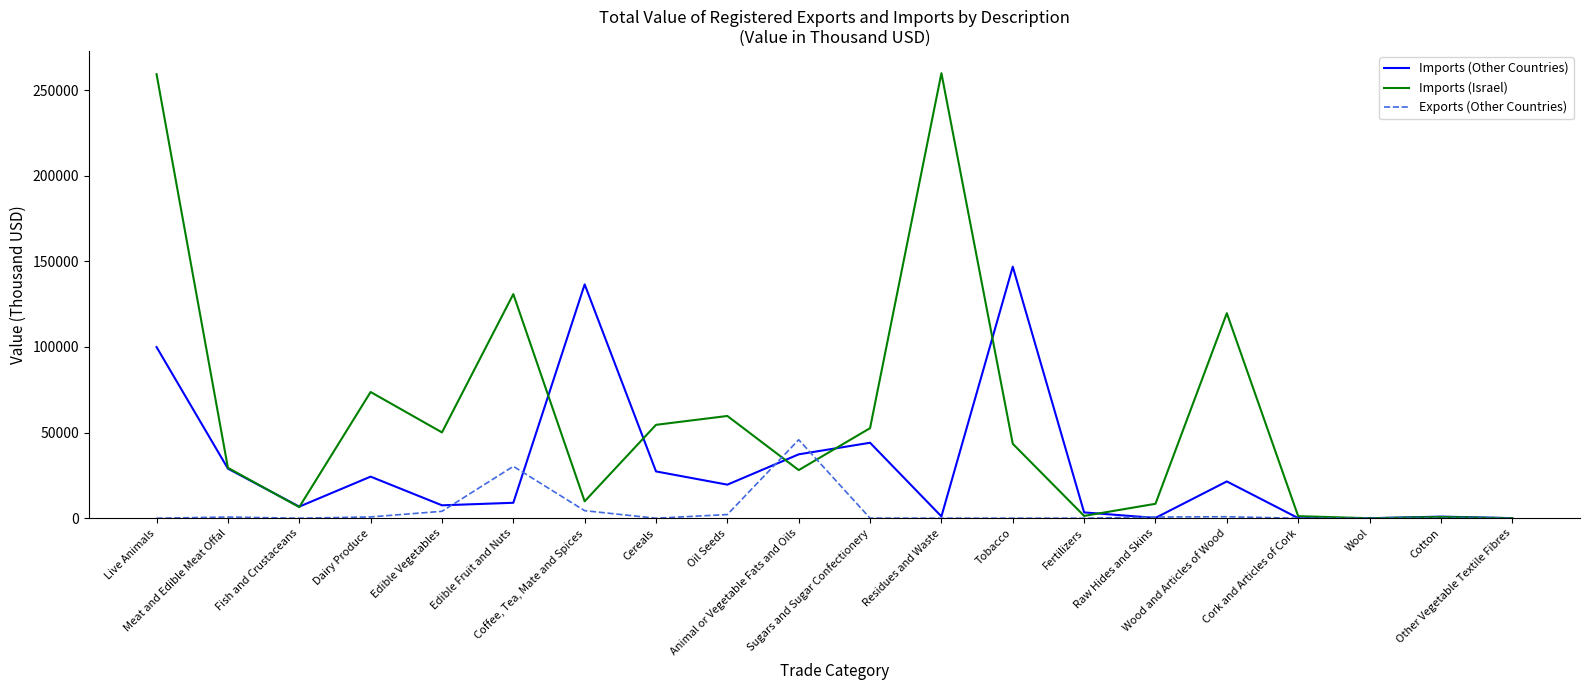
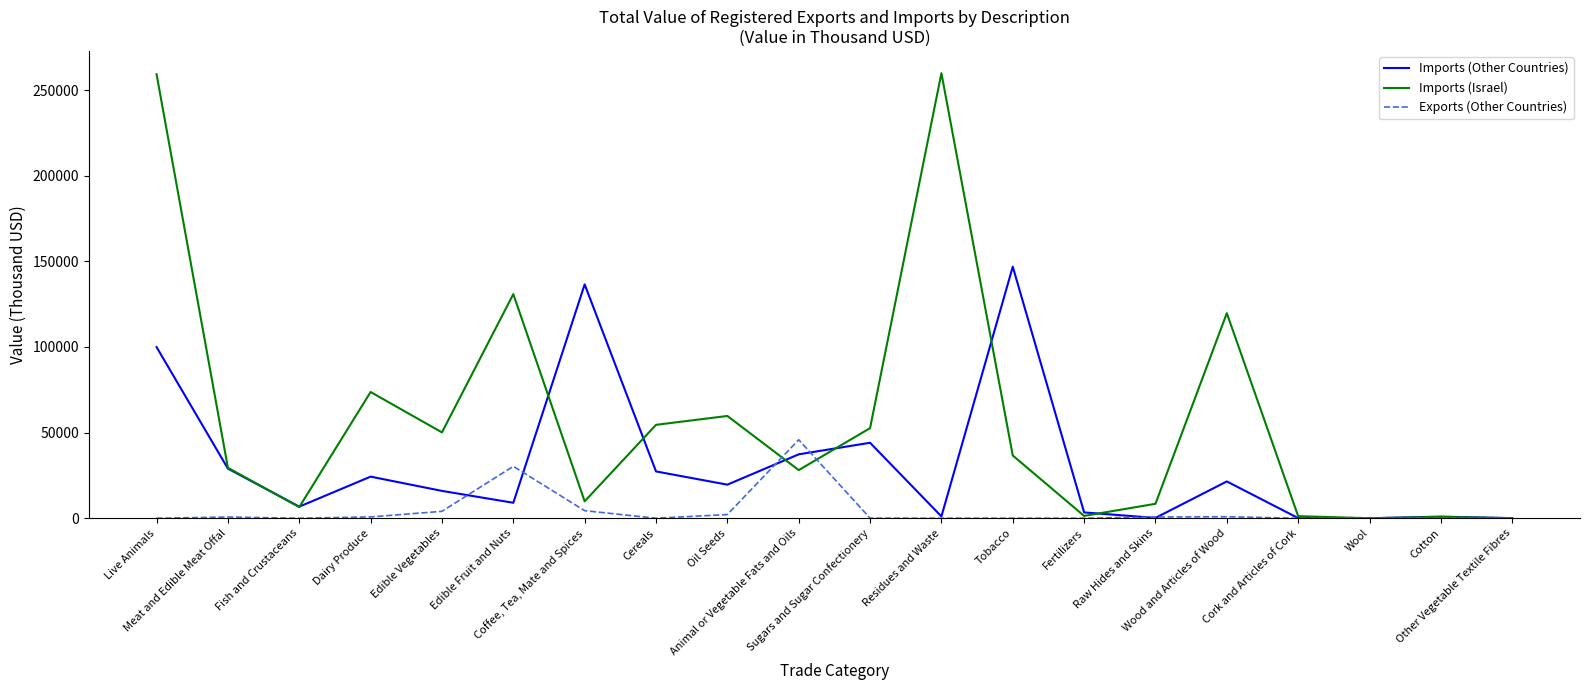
  {
    "Imports (Other Countries)": {
      "Live Animals": 100000,
      "Dairy Produce": 24000,
-     "Edible Vegetables": 8000,
+     "Edible Vegetables": 16000,
      "Edible Fruit and Nuts": 9000,
      "Coffee, Tea, Mate and Spices": 137000,
      "Cereals": 27000,
      "Oil Seeds": 20000,
      "Animal or Vegetable Fats and Oils": 37000,
      "Sugars and Sugar Confectionery": 44000,
      "Tobacco": 147000,
      "Fertilizers": 3000,
      "Wood and Articles of Wood": 21000
    },
    "Imports (Israel)": {
      "Live Animals": 259000,
      "Dairy Produce": 74000,
      "Edible Vegetables": 50000,
      "Edible Fruit and Nuts": 131000,
      "Coffee, Tea, Mate and Spices": 10000,
      "Cereals": 55000,
      "Oil Seeds": 60000,
      "Animal or Vegetable Fats and Oils": 28000,
      "Sugars and Sugar Confectionery": 53000,
      "Residues and Waste": 260000,
-     "Tobacco": 43000,
+     "Tobacco": 37000,
      "Raw Hides and Skins": 8000,
      "Wood and Articles of Wood": 120000
    },
    "Exports (Other Countries)": {
      "Live Animals": 0,
      "Meat and Edible Meat Offal": 1000,
      "Fish and Crustaceans": 0,
      "Dairy Produce": 1000,
      "Edible Vegetables": 4000,
      "Edible Fruit and Nuts": 30000,
      "Coffee, Tea, Mate and Spices": 4000,
      "Cereals": 0,
      "Oil Seeds": 2000,
      "Animal or Vegetable Fats and Oils": 46000,
      "Sugars and Sugar Confectionery": 0,
      "Tobacco": 0,
      "Wood and Articles of Wood": 1000
    }
  }
